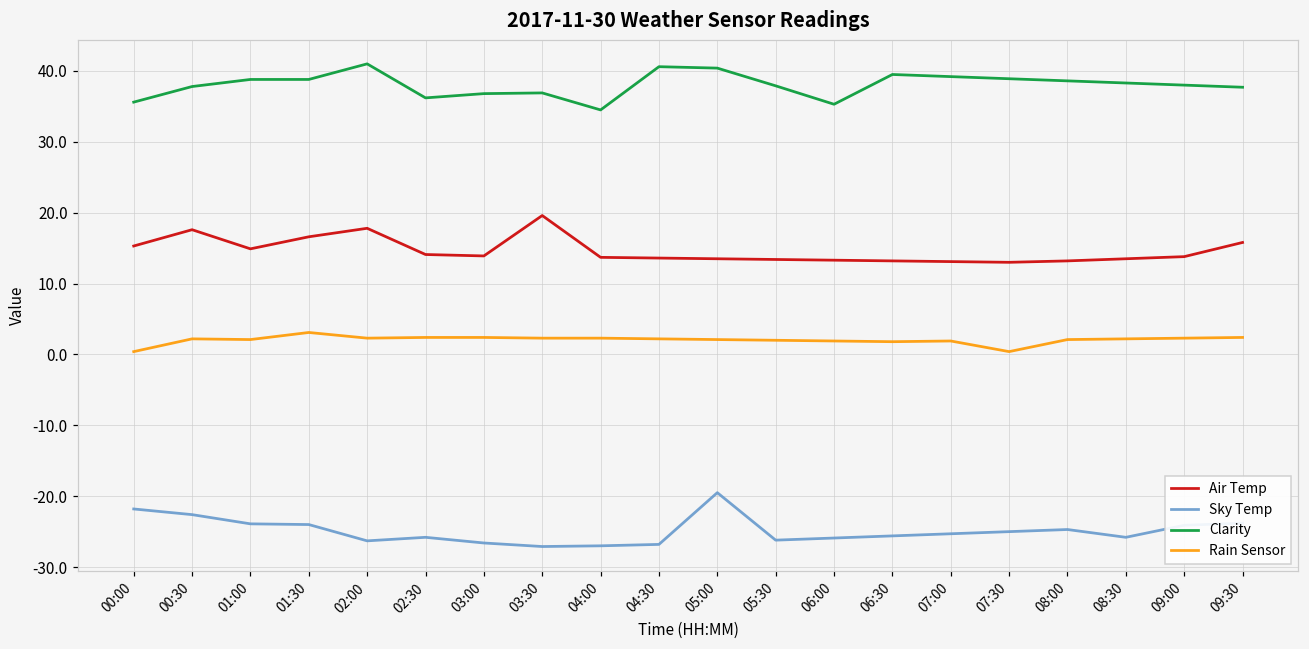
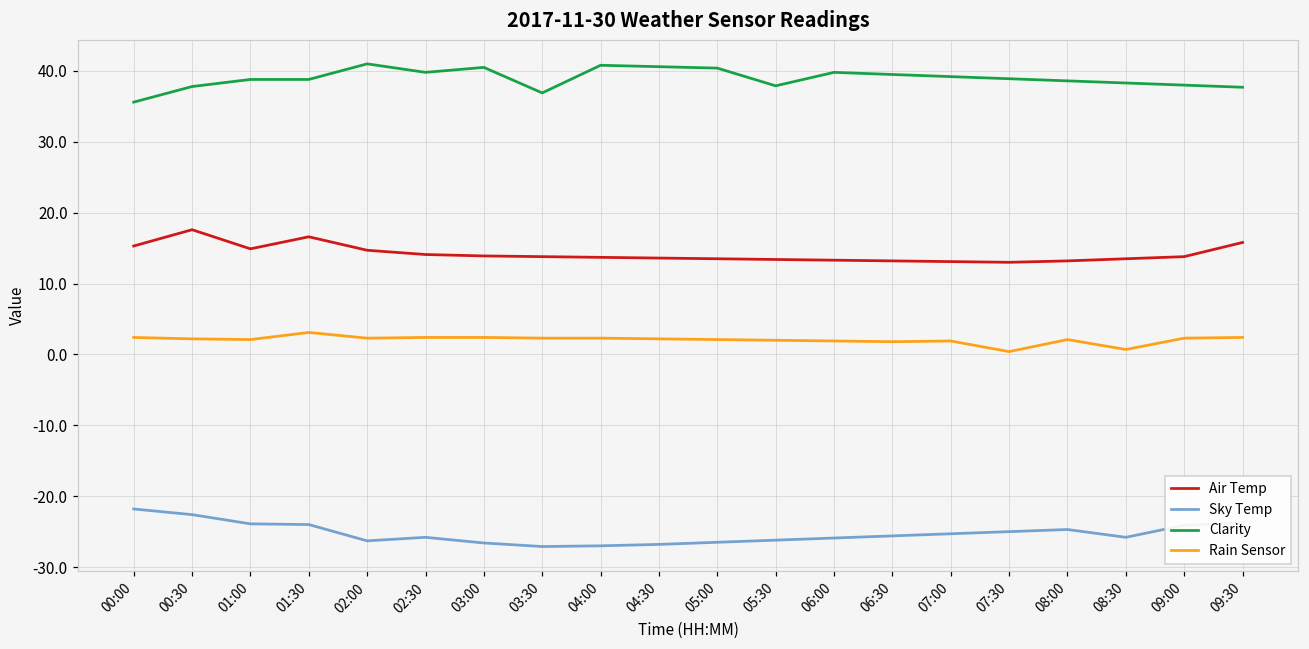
  {
    "Air Temp": {
      "00:00": 15,
      "00:30": 18,
      "01:00": 15,
      "01:30": 17,
-     "02:00": 18,
+     "02:00": 15,
      "02:30": 14,
      "03:00": 14,
-     "03:30": 20,
+     "03:30": 14,
      "04:00": 14,
      "04:30": 14,
      "05:00": 14,
      "05:30": 13,
      "06:00": 13,
      "06:30": 13,
      "07:00": 13,
      "07:30": 13,
      "08:00": 13,
      "08:30": 14,
      "09:00": 14,
      "09:30": 16
    },
    "Sky Temp": {
      "00:00": -22,
      "00:30": -23,
      "01:00": -24,
      "01:30": -24,
      "02:00": -26,
      "02:30": -26,
      "03:00": -27,
      "03:30": -27,
      "04:00": -27,
      "04:30": -27,
-     "05:00": -20,
+     "05:00": -27,
      "05:30": -26,
      "06:00": -26,
      "06:30": -26,
      "07:00": -25,
      "07:30": -25,
      "08:00": -25,
      "08:30": -26
    },
    "Clarity": {
      "00:00": 36,
      "00:30": 38,
      "01:00": 39,
      "01:30": 39,
      "02:00": 41,
-     "02:30": 36,
-     "03:00": 37,
+     "02:30": 40,
+     "03:00": 41,
      "03:30": 37,
-     "04:00": 35,
+     "04:00": 41,
      "04:30": 41,
      "05:00": 40,
      "05:30": 38,
-     "06:00": 35,
+     "06:00": 40,
      "06:30": 40,
      "07:00": 39,
      "07:30": 39,
      "08:00": 39,
      "08:30": 38,
      "09:00": 38,
      "09:30": 38
    },
    "Rain Sensor": {
-     "00:00": 0,
+     "00:00": 2,
      "00:30": 2,
      "01:00": 2,
      "01:30": 3,
      "02:00": 2,
      "02:30": 2,
      "03:00": 2,
      "03:30": 2,
      "04:00": 2,
      "04:30": 2,
      "05:00": 2,
      "05:30": 2,
      "06:00": 2,
      "06:30": 2,
      "07:00": 2,
      "07:30": 0,
      "08:00": 2,
-     "08:30": 2,
+     "08:30": 1,
      "09:00": 2,
      "09:30": 2
    }
  }
